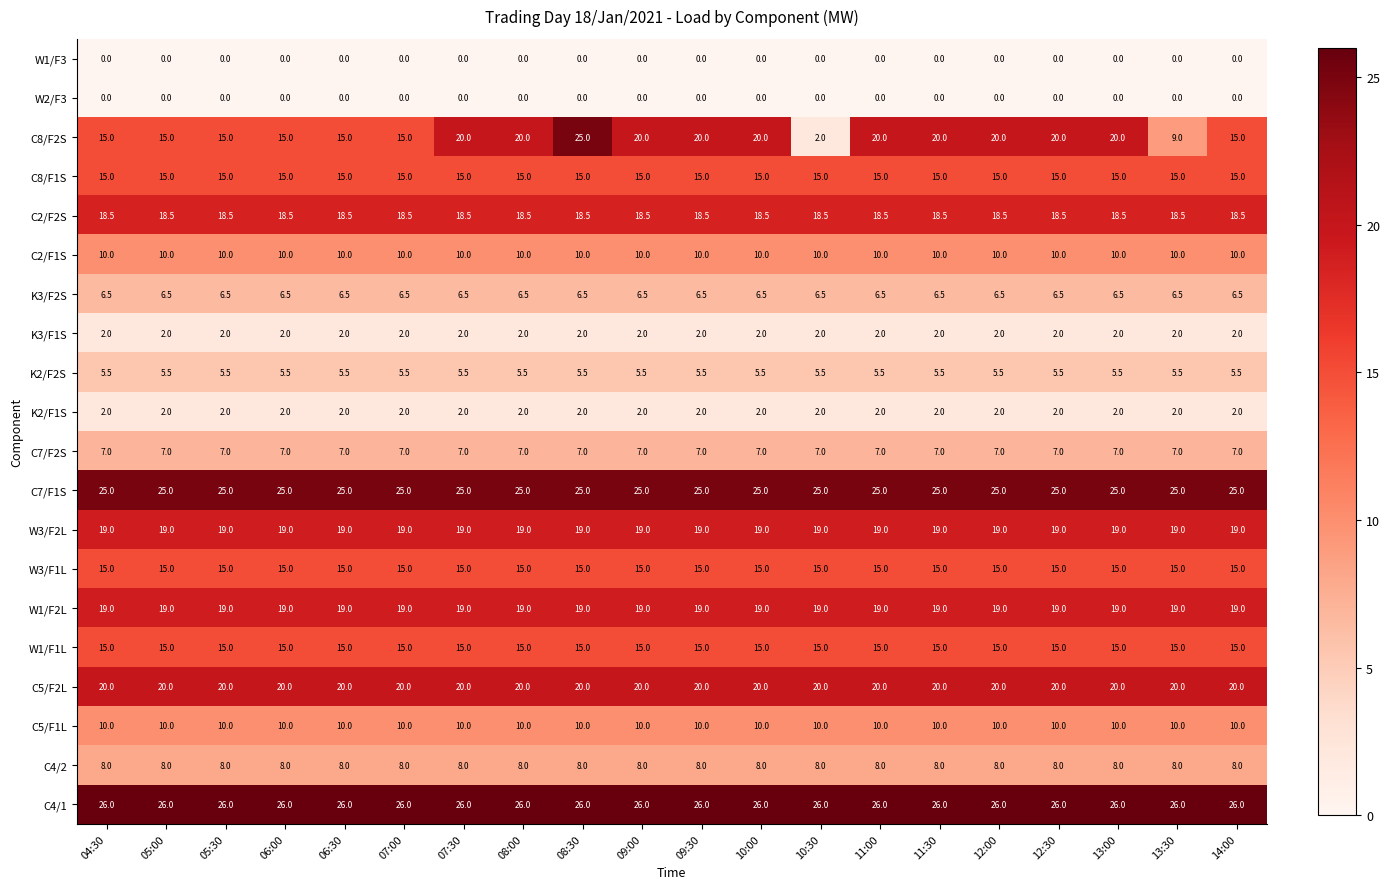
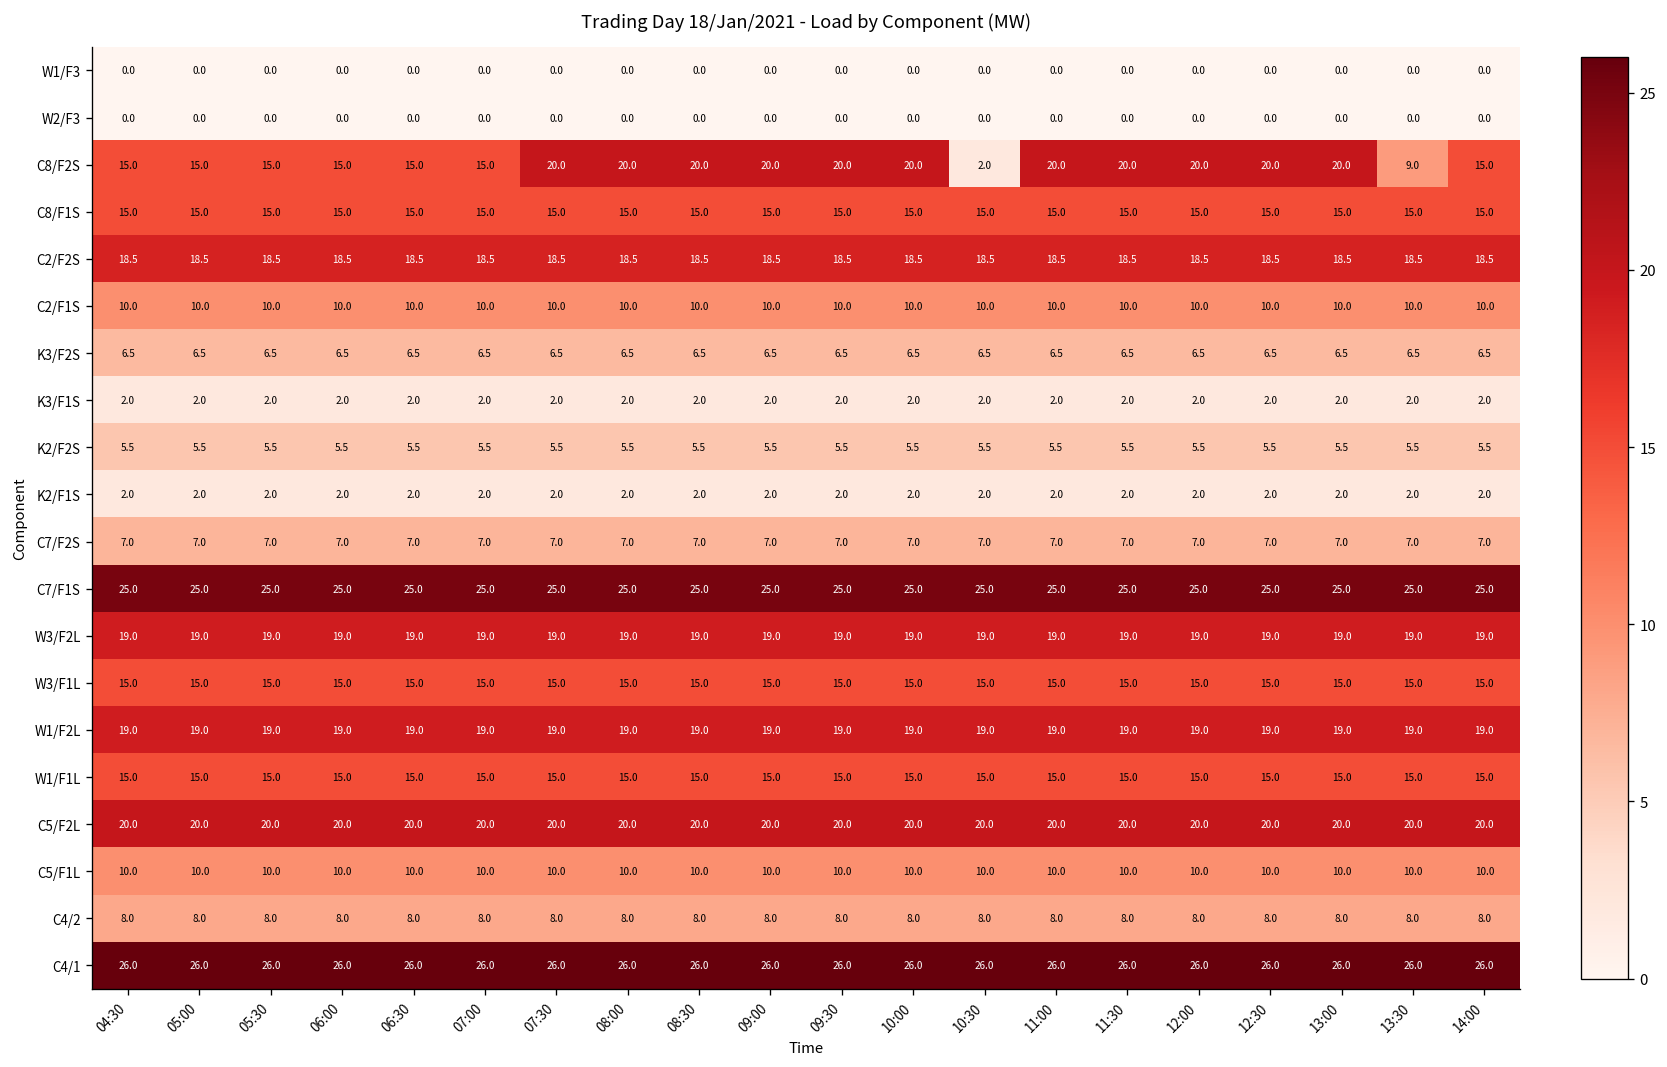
  {
    "C8/F2S": {
      "04:30": 15.0,
      "05:00": 15.0,
      "05:30": 15.0,
      "06:00": 15.0,
      "06:30": 15.0,
      "07:00": 15.0,
      "07:30": 20.0,
      "08:00": 20.0,
-     "08:30": 25.0,
+     "08:30": 20.0,
      "09:00": 20.0,
      "09:30": 20.0,
      "10:00": 20.0,
      "10:30": 2.0,
      "11:00": 20.0,
      "11:30": 20.0,
      "12:00": 20.0,
      "12:30": 20.0,
      "13:00": 20.0,
      "13:30": 9.0,
      "14:00": 15.0
    }
  }
